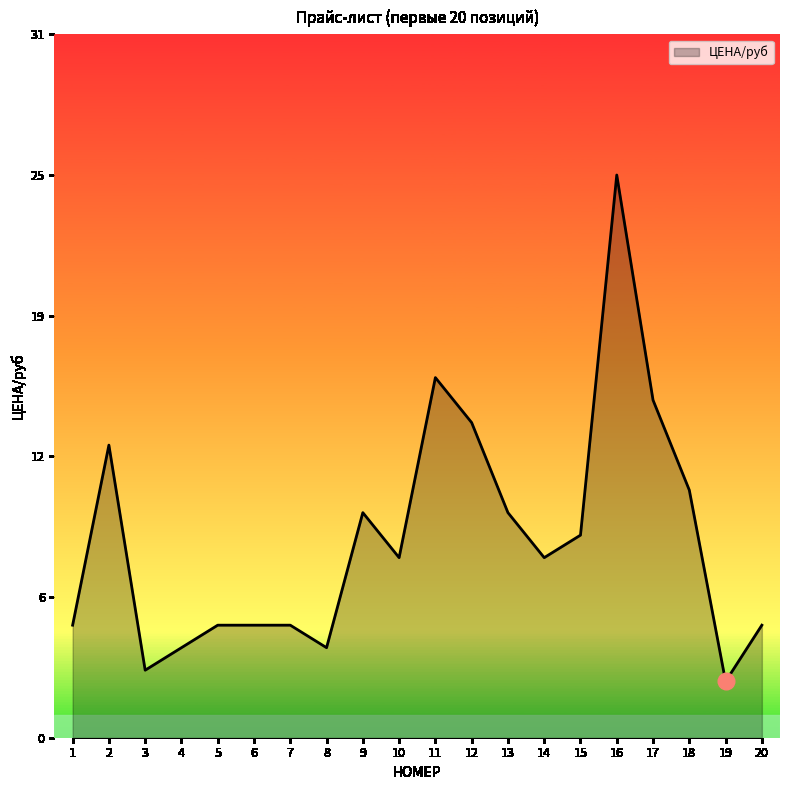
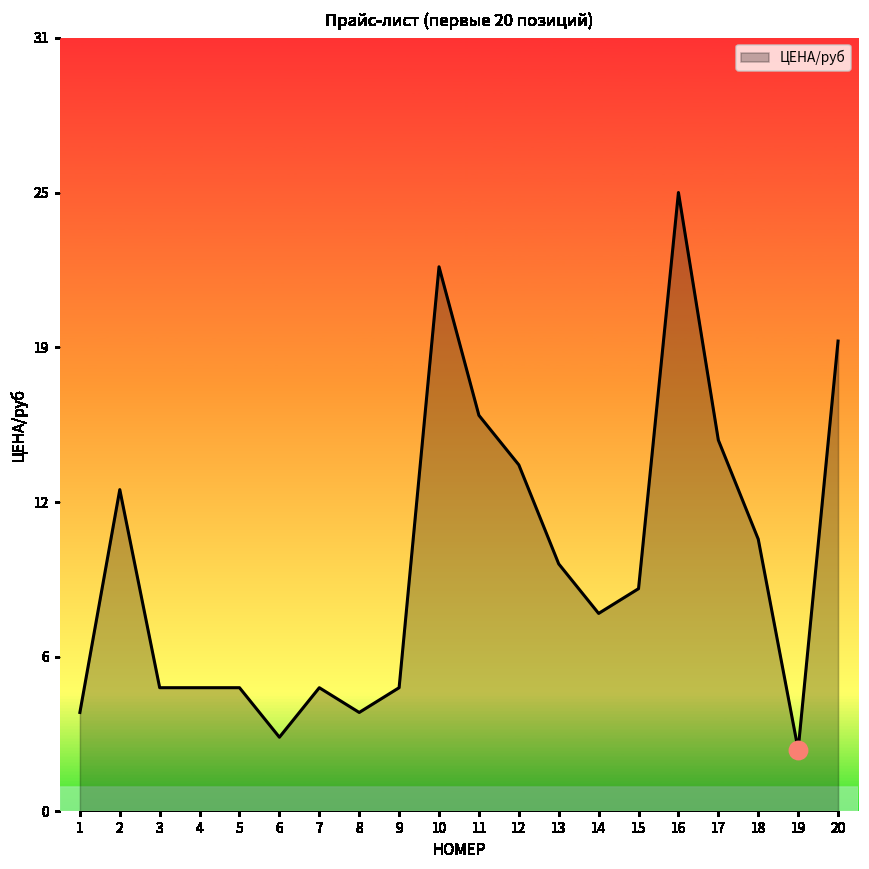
  {
    "ЦЕНА/руб": {
-     "1": 5,
+     "1": 4,
      "2": 13,
-     "3": 3,
-     "4": 4,
+     "3": 5,
+     "4": 5,
      "5": 5,
-     "6": 5,
+     "6": 3,
      "7": 5,
      "8": 4,
-     "9": 10,
-     "10": 8,
+     "9": 5,
+     "10": 22,
      "11": 16,
      "12": 14,
      "13": 10,
      "14": 8,
      "15": 9,
      "16": 25,
      "17": 15,
      "18": 11,
-     "20": 5
+     "20": 19
    }
  }
